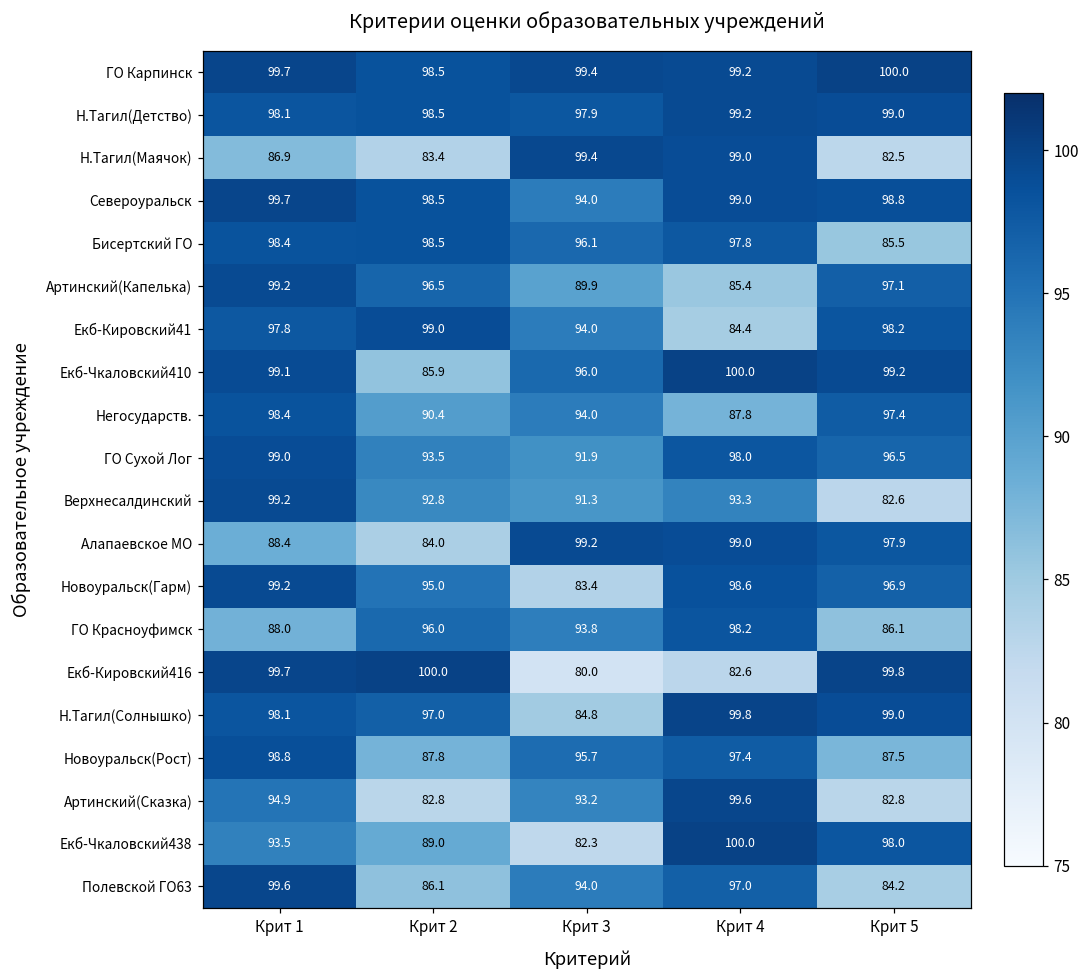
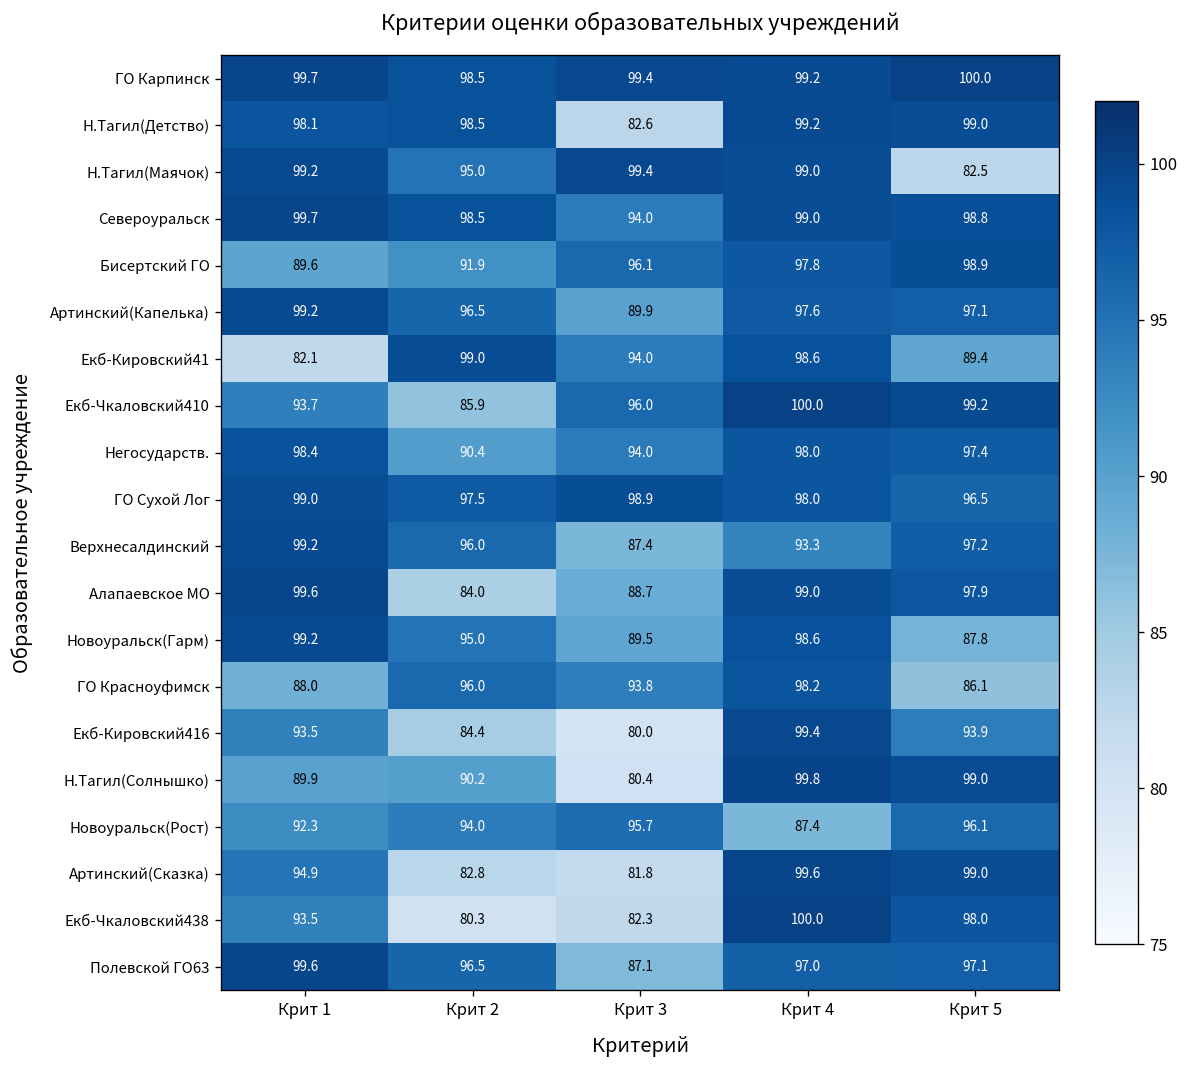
  {
    "ГО Карпинск": {
      "Крит 1": 99.7,
      "Крит 2": 98.5,
      "Крит 3": 99.4,
      "Крит 4": 99.2,
      "Крит 5": 100.0
    },
    "Н.Тагил(Детство)": {
      "Крит 1": 98.1,
      "Крит 2": 98.5,
-     "Крит 3": 97.9,
+     "Крит 3": 82.6,
      "Крит 4": 99.2,
      "Крит 5": 99.0
    },
    "Н.Тагил(Маячок)": {
-     "Крит 1": 86.9,
-     "Крит 2": 83.4,
+     "Крит 1": 99.2,
+     "Крит 2": 95.0,
      "Крит 3": 99.4,
      "Крит 4": 99.0,
      "Крит 5": 82.5
    },
    "Североуральск": {
      "Крит 1": 99.7,
      "Крит 2": 98.5,
      "Крит 3": 94.0,
      "Крит 4": 99.0,
      "Крит 5": 98.8
    },
    "Бисертский ГО": {
-     "Крит 1": 98.4,
-     "Крит 2": 98.5,
+     "Крит 1": 89.6,
+     "Крит 2": 91.9,
      "Крит 3": 96.1,
      "Крит 4": 97.8,
-     "Крит 5": 85.5
+     "Крит 5": 98.9
    },
    "Артинский(Капелька)": {
      "Крит 1": 99.2,
      "Крит 2": 96.5,
      "Крит 3": 89.9,
-     "Крит 4": 85.4,
+     "Крит 4": 97.6,
      "Крит 5": 97.1
    },
    "Екб-Кировский41": {
-     "Крит 1": 97.8,
+     "Крит 1": 82.1,
      "Крит 2": 99.0,
      "Крит 3": 94.0,
-     "Крит 4": 84.4,
-     "Крит 5": 98.2
+     "Крит 4": 98.6,
+     "Крит 5": 89.4
    },
    "Екб-Чкаловский410": {
-     "Крит 1": 99.1,
+     "Крит 1": 93.7,
      "Крит 2": 85.9,
      "Крит 3": 96.0,
      "Крит 4": 100.0,
      "Крит 5": 99.2
    },
    "Негосударств.": {
      "Крит 1": 98.4,
      "Крит 2": 90.4,
      "Крит 3": 94.0,
-     "Крит 4": 87.8,
+     "Крит 4": 98.0,
      "Крит 5": 97.4
    },
    "ГО Сухой Лог": {
      "Крит 1": 99.0,
-     "Крит 2": 93.5,
-     "Крит 3": 91.9,
+     "Крит 2": 97.5,
+     "Крит 3": 98.9,
      "Крит 4": 98.0,
      "Крит 5": 96.5
    },
    "Верхнесалдинский": {
      "Крит 1": 99.2,
-     "Крит 2": 92.8,
-     "Крит 3": 91.3,
+     "Крит 2": 96.0,
+     "Крит 3": 87.4,
      "Крит 4": 93.3,
-     "Крит 5": 82.6
+     "Крит 5": 97.2
    },
    "Алапаевское МО": {
-     "Крит 1": 88.4,
+     "Крит 1": 99.6,
      "Крит 2": 84.0,
-     "Крит 3": 99.2,
+     "Крит 3": 88.7,
      "Крит 4": 99.0,
      "Крит 5": 97.9
    },
    "Новоуральск(Гарм)": {
      "Крит 1": 99.2,
      "Крит 2": 95.0,
-     "Крит 3": 83.4,
+     "Крит 3": 89.5,
      "Крит 4": 98.6,
-     "Крит 5": 96.9
+     "Крит 5": 87.8
    },
    "ГО Красноуфимск": {
      "Крит 1": 88.0,
      "Крит 2": 96.0,
      "Крит 3": 93.8,
      "Крит 4": 98.2,
      "Крит 5": 86.1
    },
    "Екб-Кировский416": {
-     "Крит 1": 99.7,
-     "Крит 2": 100.0,
+     "Крит 1": 93.5,
+     "Крит 2": 84.4,
      "Крит 3": 80.0,
-     "Крит 4": 82.6,
-     "Крит 5": 99.8
+     "Крит 4": 99.4,
+     "Крит 5": 93.9
    },
    "Н.Тагил(Солнышко)": {
-     "Крит 1": 98.1,
-     "Крит 2": 97.0,
-     "Крит 3": 84.8,
+     "Крит 1": 89.9,
+     "Крит 2": 90.2,
+     "Крит 3": 80.4,
      "Крит 4": 99.8,
      "Крит 5": 99.0
    },
    "Новоуральск(Рост)": {
-     "Крит 1": 98.8,
-     "Крит 2": 87.8,
+     "Крит 1": 92.3,
+     "Крит 2": 94.0,
      "Крит 3": 95.7,
-     "Крит 4": 97.4,
-     "Крит 5": 87.5
+     "Крит 4": 87.4,
+     "Крит 5": 96.1
    },
    "Артинский(Сказка)": {
      "Крит 1": 94.9,
      "Крит 2": 82.8,
-     "Крит 3": 93.2,
+     "Крит 3": 81.8,
      "Крит 4": 99.6,
-     "Крит 5": 82.8
+     "Крит 5": 99.0
    },
    "Екб-Чкаловский438": {
      "Крит 1": 93.5,
-     "Крит 2": 89.0,
+     "Крит 2": 80.3,
      "Крит 3": 82.3,
      "Крит 4": 100.0,
      "Крит 5": 98.0
    },
    "Полевской ГО63": {
      "Крит 1": 99.6,
-     "Крит 2": 86.1,
-     "Крит 3": 94.0,
+     "Крит 2": 96.5,
+     "Крит 3": 87.1,
      "Крит 4": 97.0,
-     "Крит 5": 84.2
+     "Крит 5": 97.1
    }
  }
